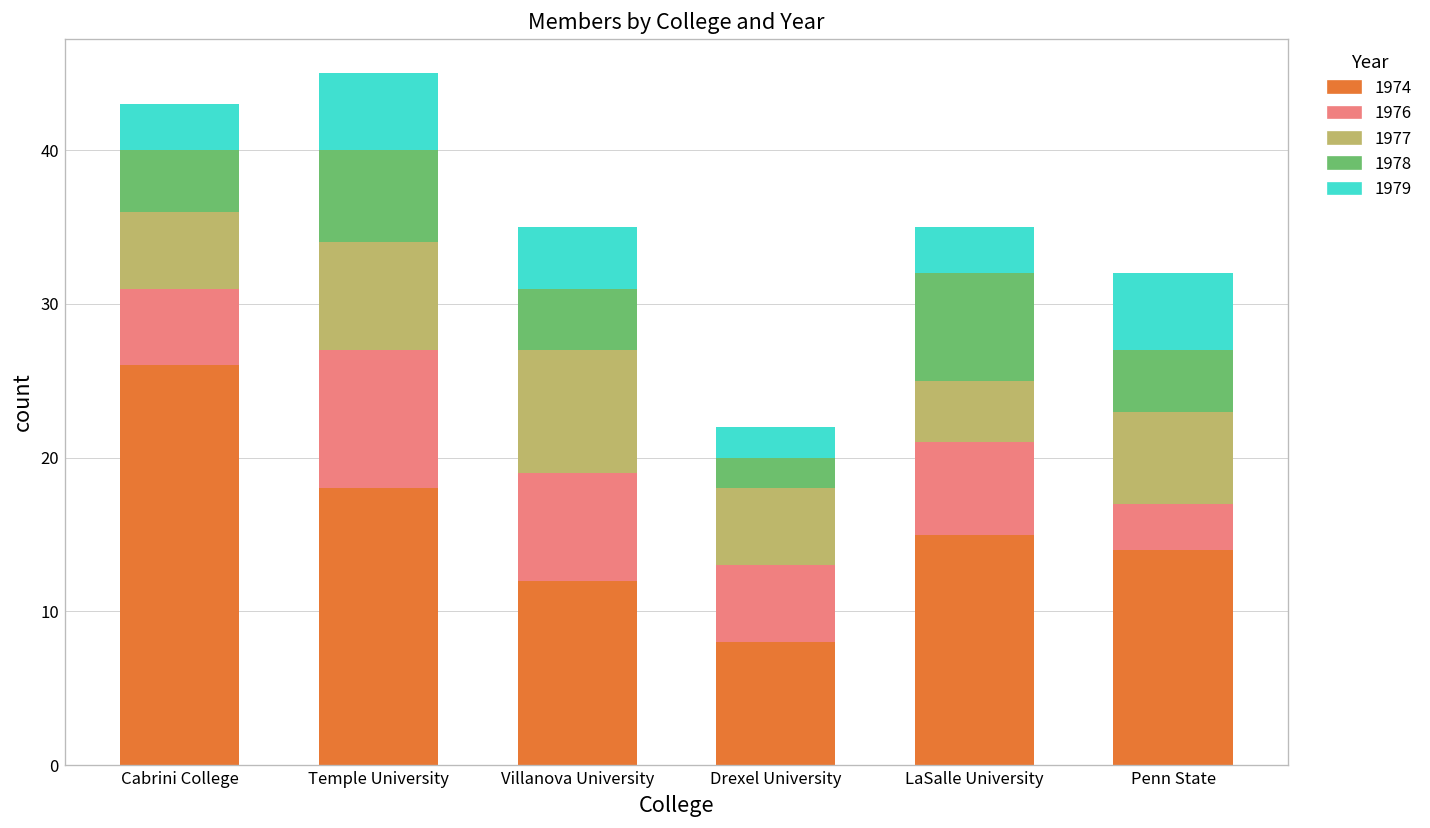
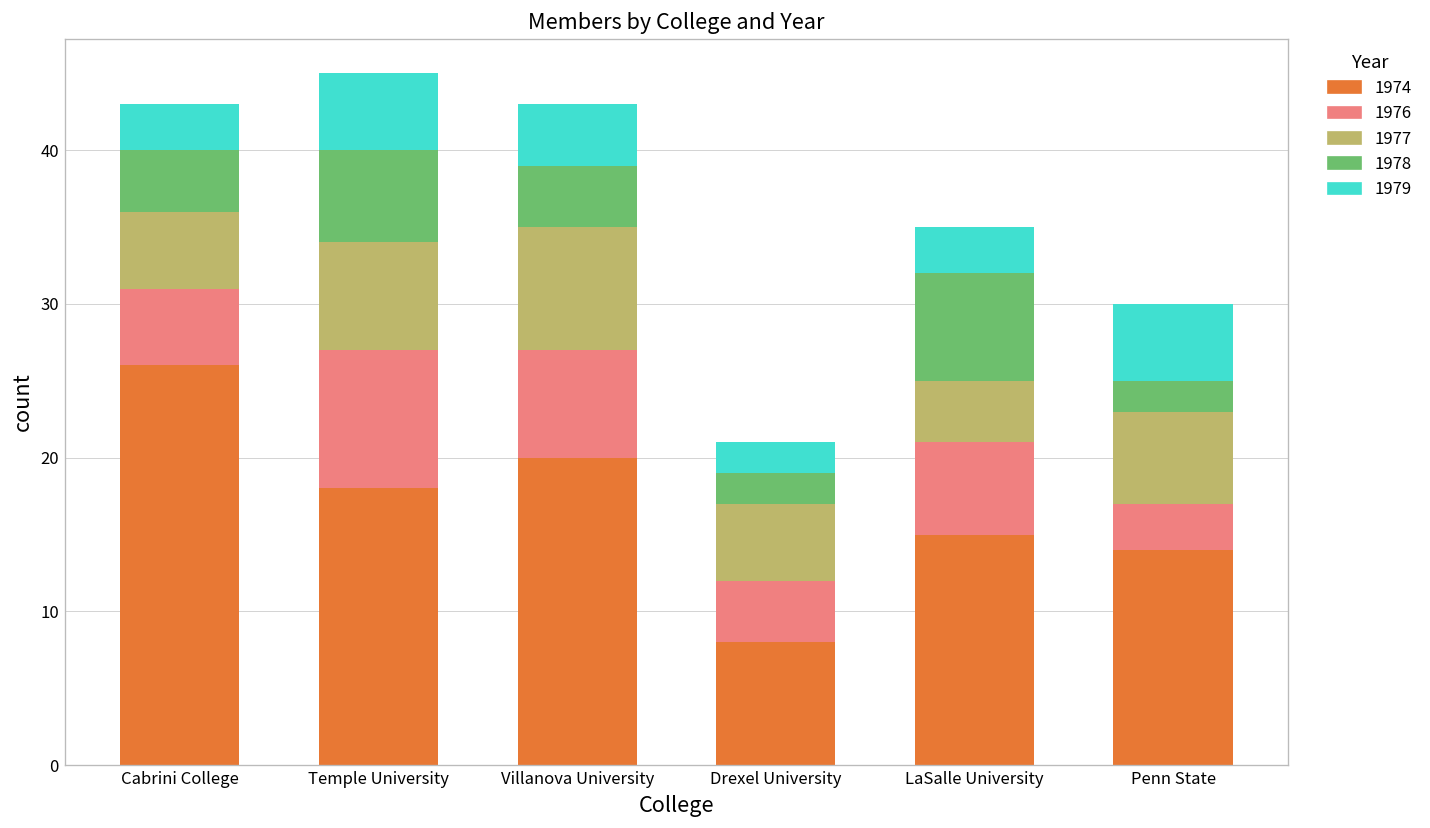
  {
    "1974": {
      "Cabrini College": 26,
      "Temple University": 18,
-     "Villanova University": 12,
+     "Villanova University": 20,
      "Drexel University": 8,
      "LaSalle University": 15,
      "Penn State": 14
    },
    "1976": {
      "Cabrini College": 5,
      "Temple University": 9,
      "Villanova University": 7,
-     "Drexel University": 5,
+     "Drexel University": 4,
      "LaSalle University": 6,
      "Penn State": 3
    },
    "1977": {
      "Cabrini College": 5,
      "Temple University": 7,
      "Villanova University": 8,
      "Drexel University": 5,
      "LaSalle University": 4,
      "Penn State": 6
    },
    "1978": {
      "Cabrini College": 4,
      "Temple University": 6,
      "Villanova University": 4,
      "Drexel University": 2,
      "LaSalle University": 7,
-     "Penn State": 4
+     "Penn State": 2
    },
    "1979": {
      "Cabrini College": 3,
      "Temple University": 5,
      "Villanova University": 4,
      "Drexel University": 2,
      "LaSalle University": 3,
      "Penn State": 5
    }
  }
